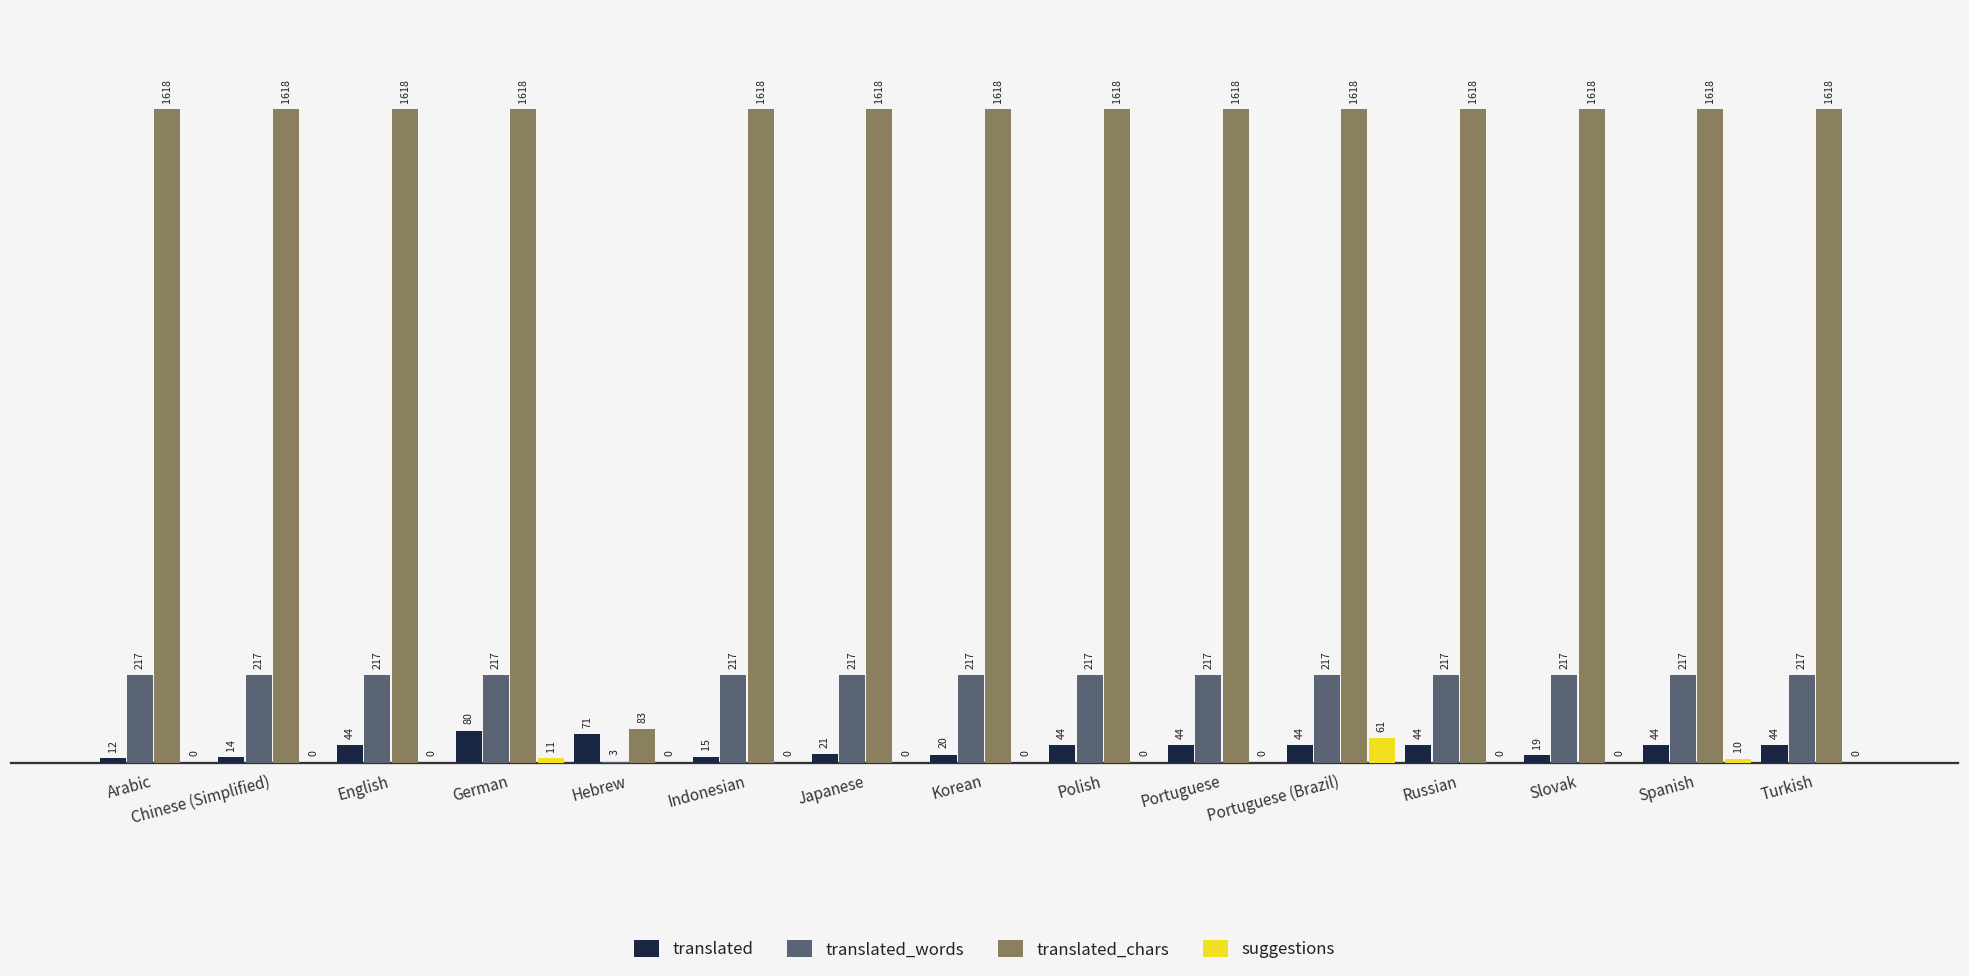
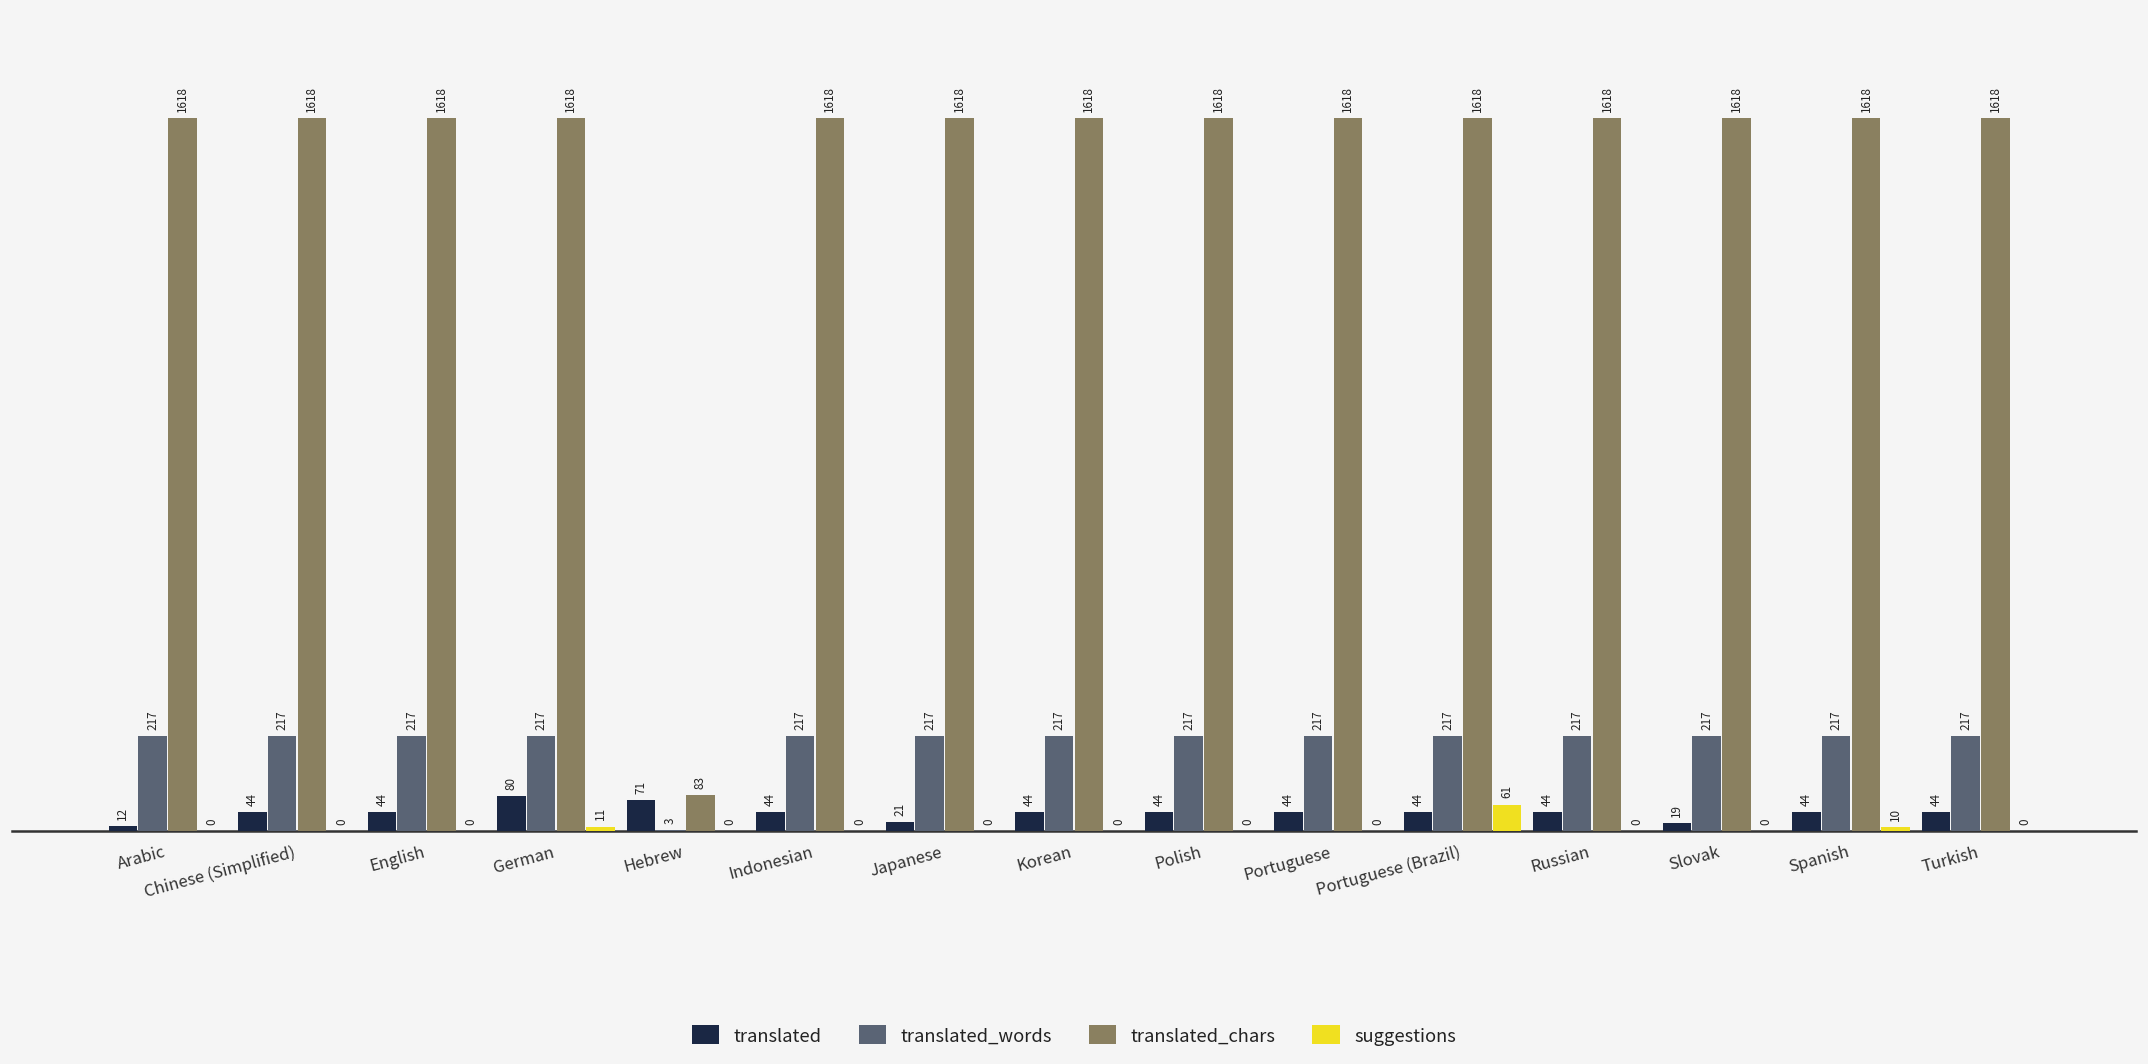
  {
    "translated": {
      "Arabic": 12,
-     "Chinese (Simplified)": 14,
+     "Chinese (Simplified)": 44,
      "English": 44,
      "German": 80,
      "Hebrew": 71,
-     "Indonesian": 15,
+     "Indonesian": 44,
      "Japanese": 21,
-     "Korean": 20,
+     "Korean": 44,
      "Polish": 44,
      "Portuguese": 44,
      "Portuguese (Brazil)": 44,
      "Russian": 44,
      "Slovak": 19,
      "Spanish": 44,
      "Turkish": 44
    },
    "suggestions": {
      "Arabic": 0,
      "Chinese (Simplified)": 0,
      "English": 0,
      "German": 11,
      "Hebrew": 0,
      "Indonesian": 0,
      "Japanese": 0,
      "Korean": 0,
      "Polish": 0,
      "Portuguese": 0,
      "Portuguese (Brazil)": 61,
      "Russian": 0,
      "Slovak": 0,
      "Spanish": 10,
      "Turkish": 0
    }
  }
